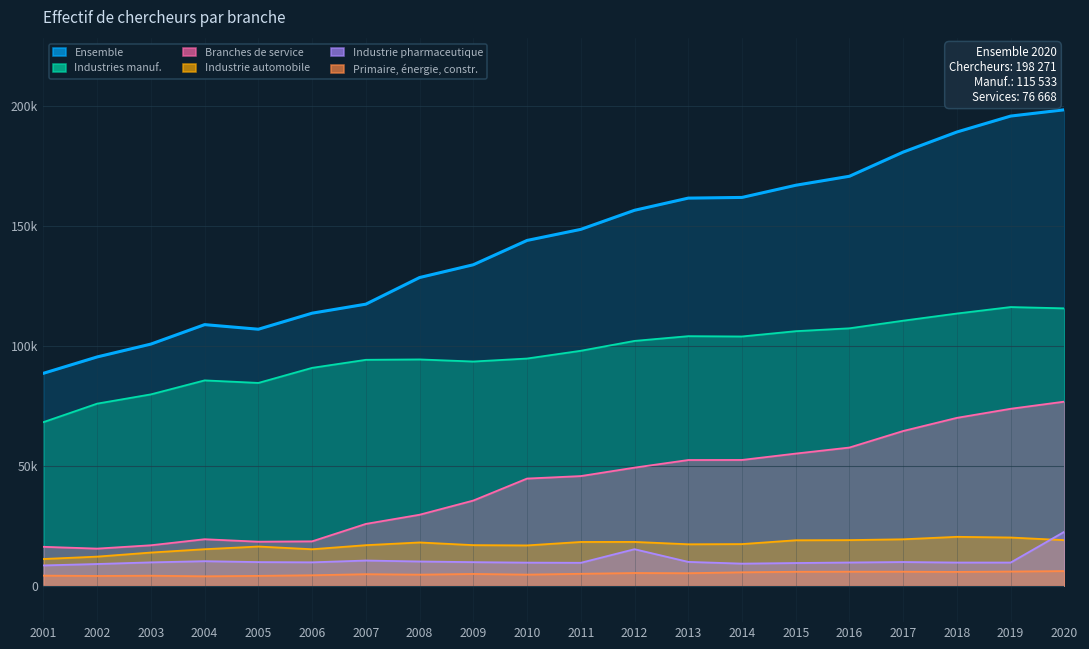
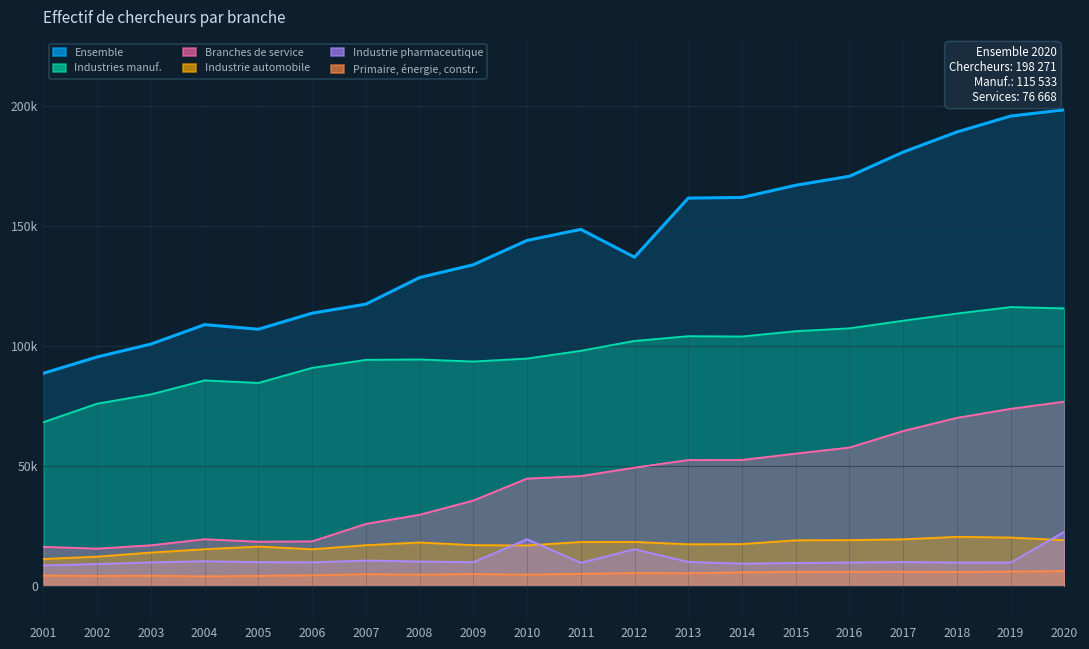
  {
    "Ensemble": {
      "2001": 88000,
      "2002": 95000,
      "2003": 101000,
      "2004": 109000,
      "2005": 107000,
      "2006": 114000,
      "2007": 117000,
      "2008": 128000,
      "2009": 134000,
      "2010": 144000,
      "2011": 148000,
-     "2012": 156000,
+     "2012": 137000,
      "2013": 161000,
      "2014": 162000,
      "2015": 167000,
      "2016": 171000,
      "2017": 181000,
      "2018": 189000,
      "2019": 196000
    },
    "Industrie pharmaceutique": {
      "2001": 8000,
      "2002": 9000,
      "2003": 10000,
      "2004": 10000,
      "2005": 10000,
      "2006": 10000,
      "2007": 10000,
      "2008": 10000,
      "2009": 10000,
-     "2010": 10000,
+     "2010": 19000,
      "2011": 10000,
      "2012": 15000,
      "2013": 10000,
      "2014": 9000,
      "2015": 9000,
      "2016": 10000,
      "2017": 10000,
      "2018": 10000,
      "2019": 10000,
      "2020": 22000
    }
  }
